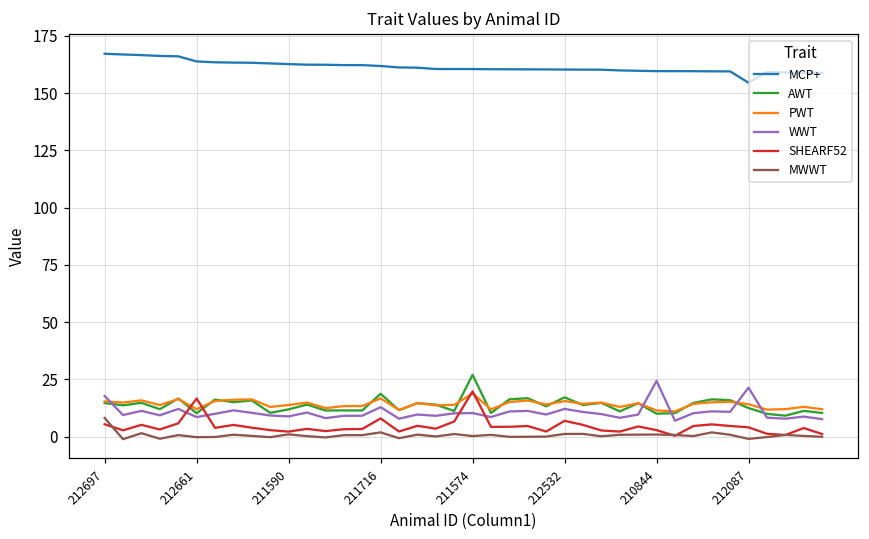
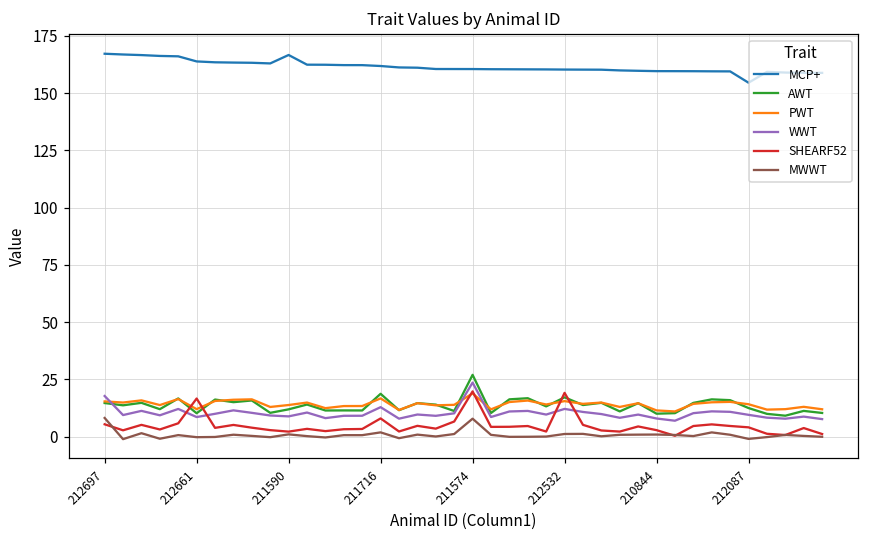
  {
    "MCP+": {
      "212697": 167,
      "212661": 164,
-     "211590": 163,
+     "211590": 167,
      "211716": 162,
      "211574": 161,
      "212532": 160,
      "210844": 160,
      "212087": 155
    },
    "AWT": {
      "212661": 10,
      "211590": 12,
      "211716": 19,
      "211574": 27,
      "212532": 17,
      "210844": 10,
      "212087": 13
    },
    "PWT": {
      "212661": 12,
      "211590": 14,
      "211716": 17,
      "212532": 16,
      "210844": 11,
      "212087": 14
    },
    "WWT": {
      "212697": 18,
      "212661": 9,
      "211590": 9,
      "211716": 13,
-     "211574": 10,
+     "211574": 24,
      "212532": 12,
-     "210844": 24,
-     "212087": 21
+     "210844": 8,
+     "212087": 10
    },
    "SHEARF52": {
      "212697": 5,
      "212661": 17,
      "211716": 8,
-     "212532": 7,
+     "212532": 19,
      "210844": 3,
      "212087": 4
    },
    "MWWT": {
      "212697": 8,
      "212661": 0,
      "211716": 2,
-     "211574": 0,
+     "211574": 8,
      "212532": 1,
      "210844": 1,
      "212087": -1
    }
  }
